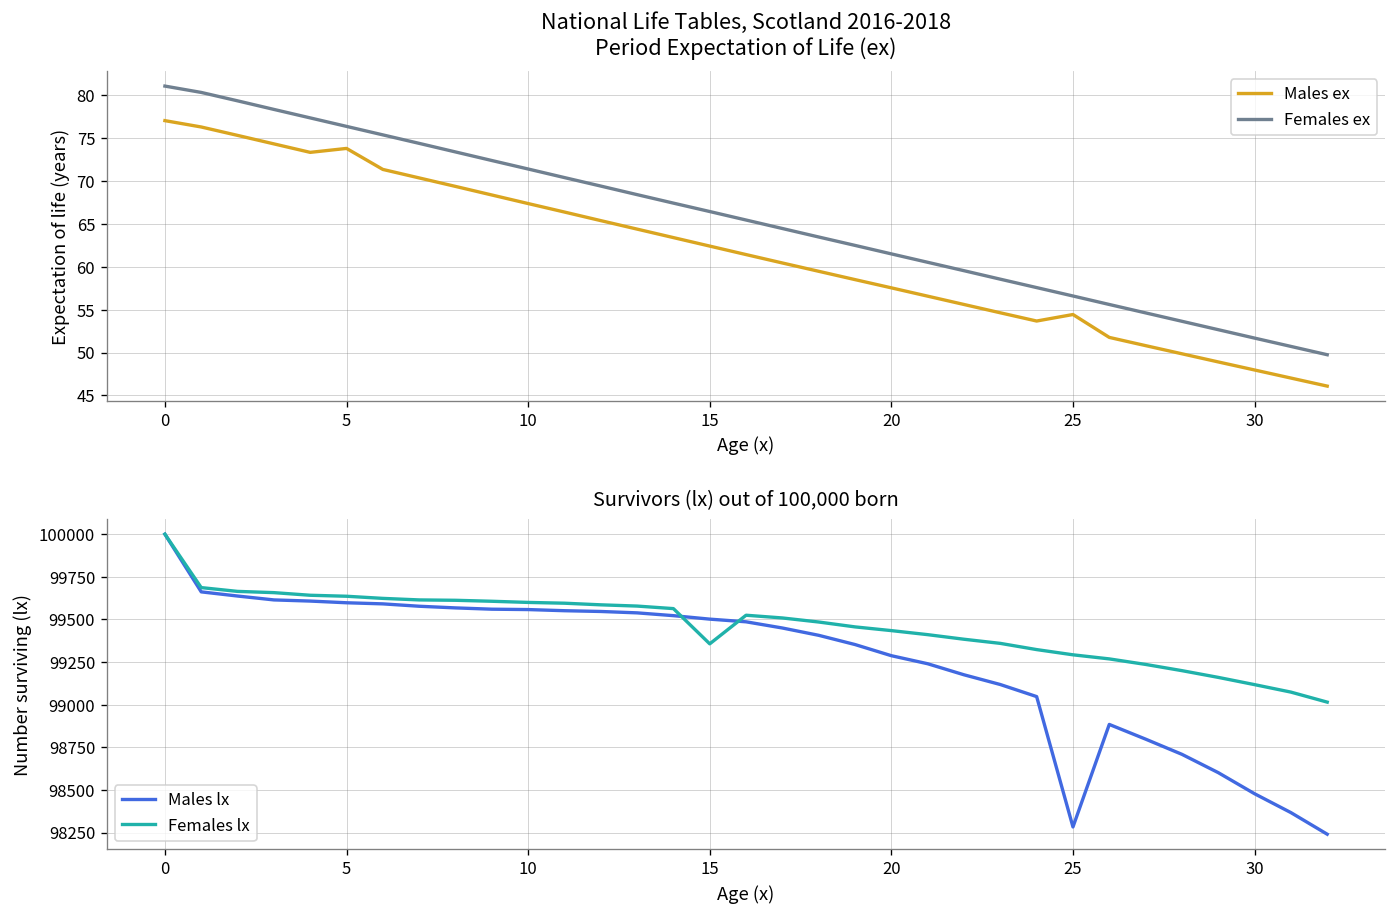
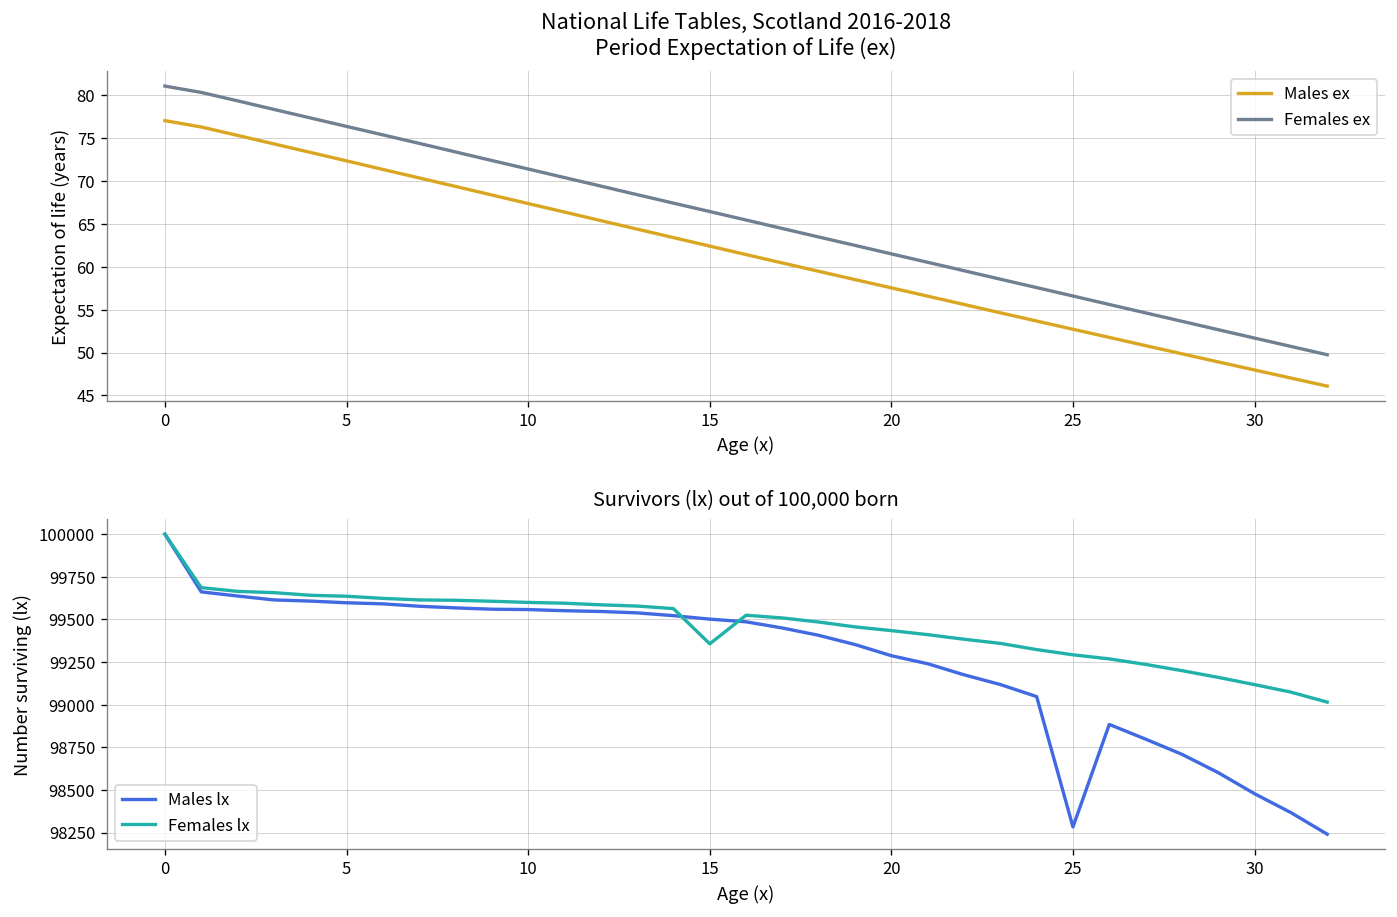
  {
    "National Life Tables, Scotland 2016-2018 Period Expectation of Life (ex)": {
      "Males ex": {
        "0": 77,
-       "5": 74,
+       "5": 72,
        "10": 67,
        "15": 62,
        "20": 58,
-       "25": 54,
+       "25": 53,
        "30": 48
      },
      "Females ex": {
        "0": 81,
        "5": 76,
        "10": 71,
        "15": 66,
        "20": 62,
        "25": 57,
        "30": 52
      }
    },
    "Survivors (lx) out of 100,000 born": {
      "Males lx": {
        "5": 99600,
        "10": 99560,
        "15": 99500,
        "20": 99290,
        "25": 98280,
        "30": 98480
      },
      "Females lx": {
        "5": 99640,
        "10": 99600,
        "15": 99360,
        "20": 99430,
        "25": 99290,
        "30": 99120
      }
    }
  }
